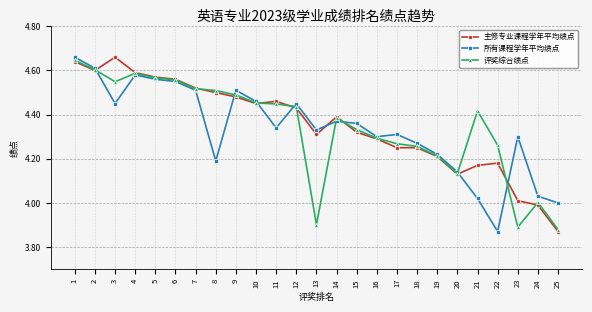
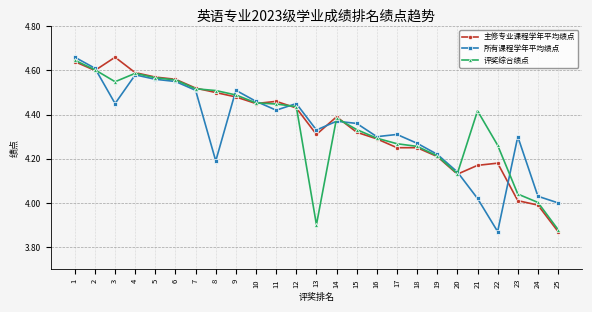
  {
    "主修专业课程学年平均绩点": {
      "3": 4.66,
      "11": 4.46,
      "13": 4.31,
      "15": 4.32,
      "17": 4.25,
      "21": 4.17,
      "22": 4.18,
      "23": 4.01,
      "24": 3.99
    },
    "所有课程学年平均绩点": {
      "1": 4.66,
      "3": 4.45,
      "8": 4.19,
      "9": 4.51,
-     "11": 4.34,
+     "11": 4.42,
      "12": 4.45,
      "13": 4.33,
      "14": 4.37,
      "15": 4.36,
      "17": 4.31,
      "18": 4.27,
      "21": 4.02,
      "22": 3.87,
      "23": 4.30,
      "24": 4.03,
      "25": 4.00
    },
    "评奖综合绩点": {
      "3": 4.55,
      "11": 4.45,
      "13": 3.90,
      "15": 4.33,
      "17": 4.27,
      "21": 4.42,
      "22": 4.26,
-     "23": 3.89,
+     "23": 4.04,
      "24": 4.00
    }
  }
